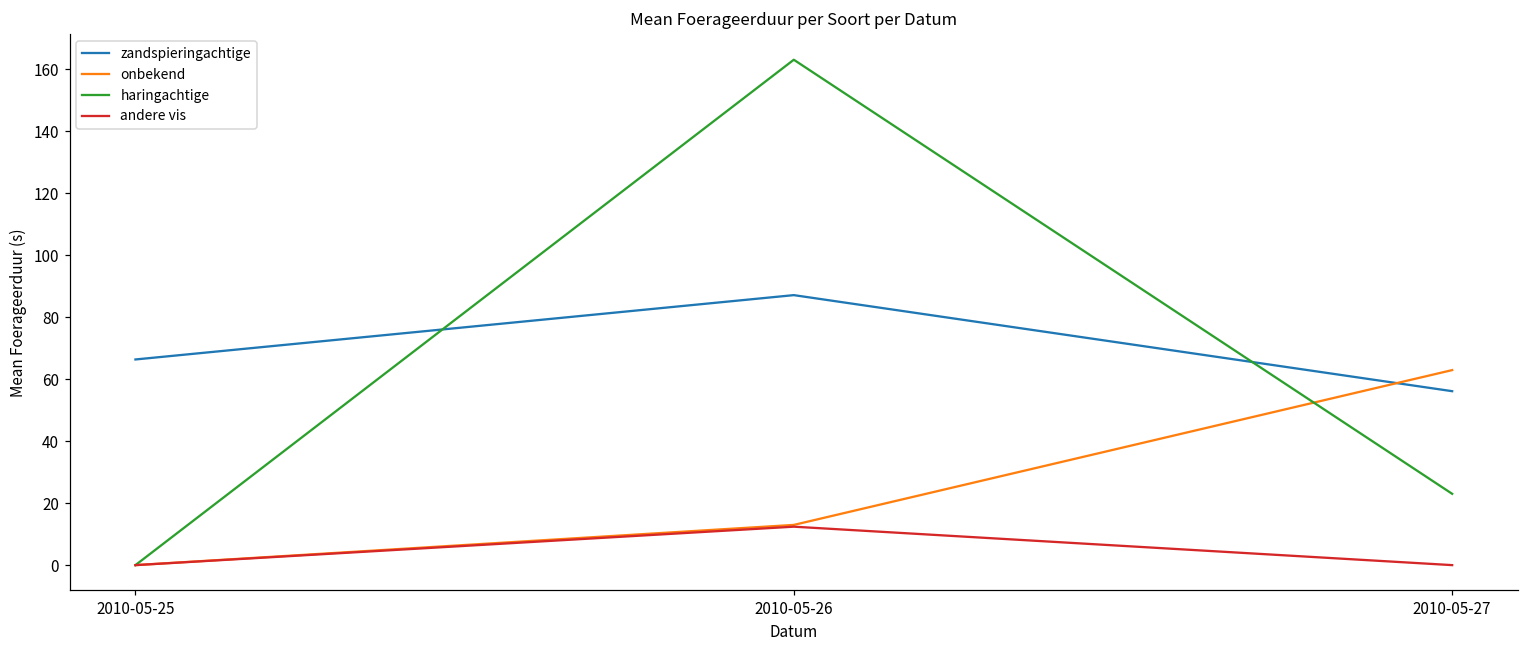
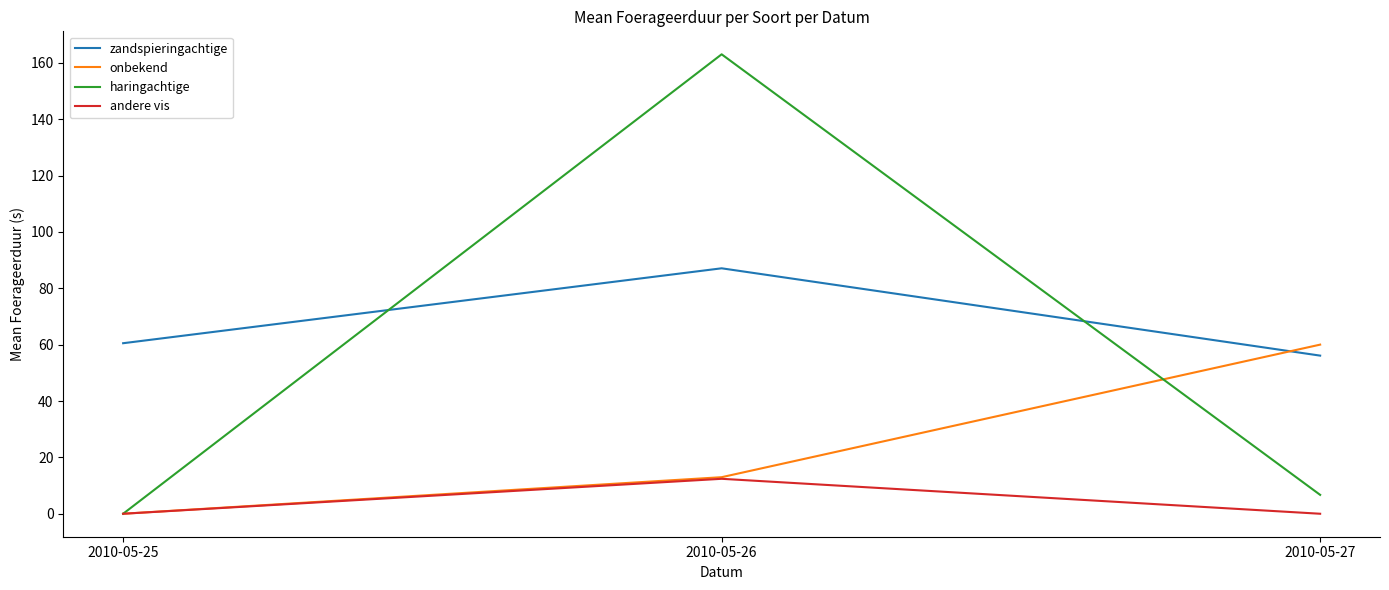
  {
    "zandspieringachtige": {
-     "2010-05-25": 66,
+     "2010-05-25": 61,
      "2010-05-26": 87,
      "2010-05-27": 56
    },
    "onbekend": {
-     "2010-05-27": 63
+     "2010-05-27": 60
    },
    "haringachtige": {
      "2010-05-26": 163,
-     "2010-05-27": 23
+     "2010-05-27": 7
    },
    "andere vis": {
      "2010-05-27": 0
    }
  }
